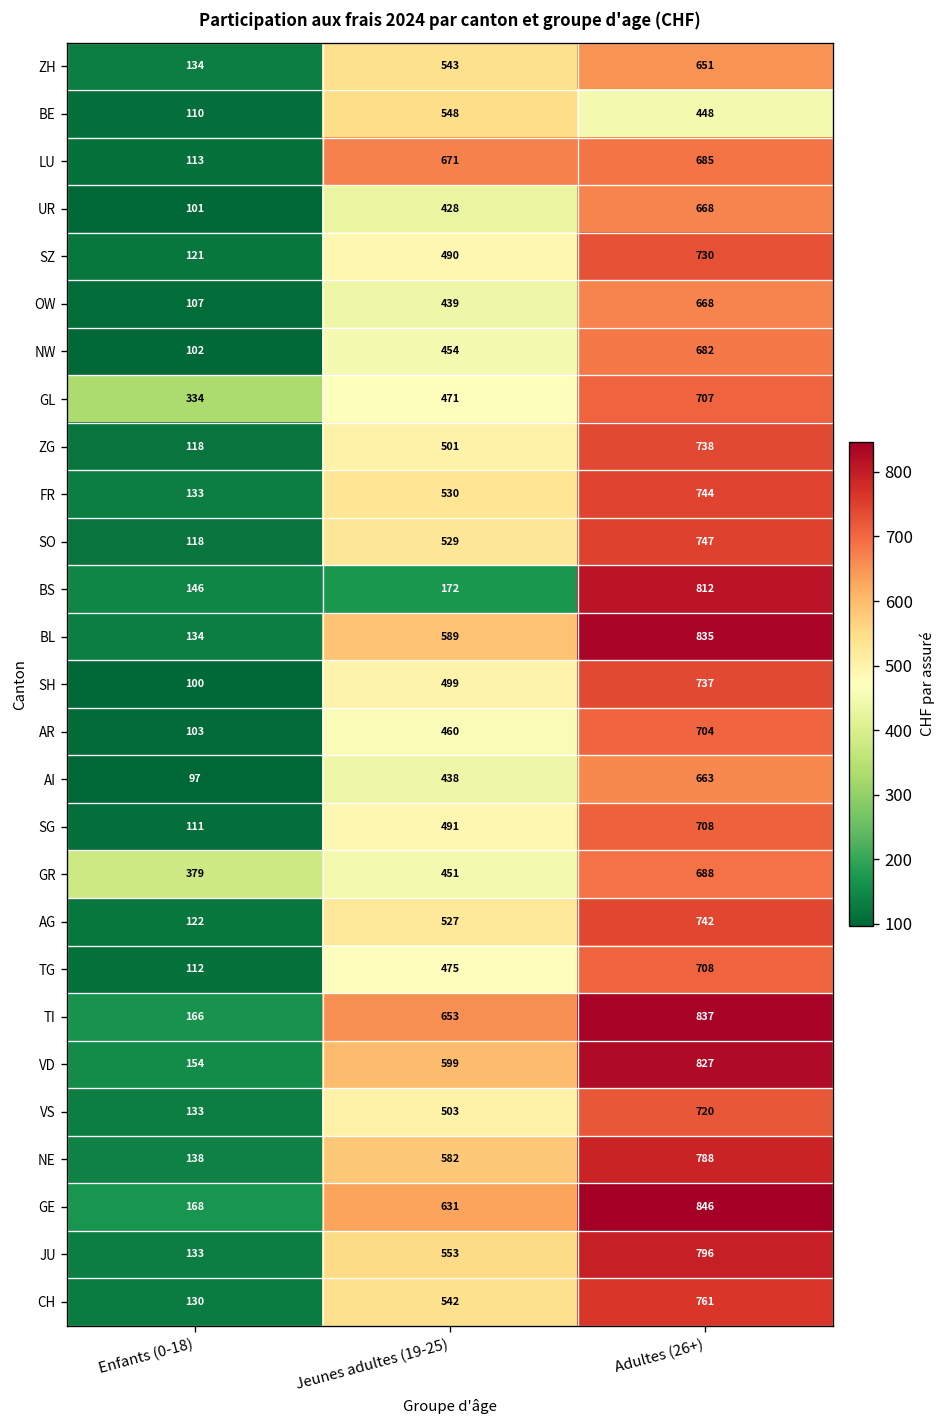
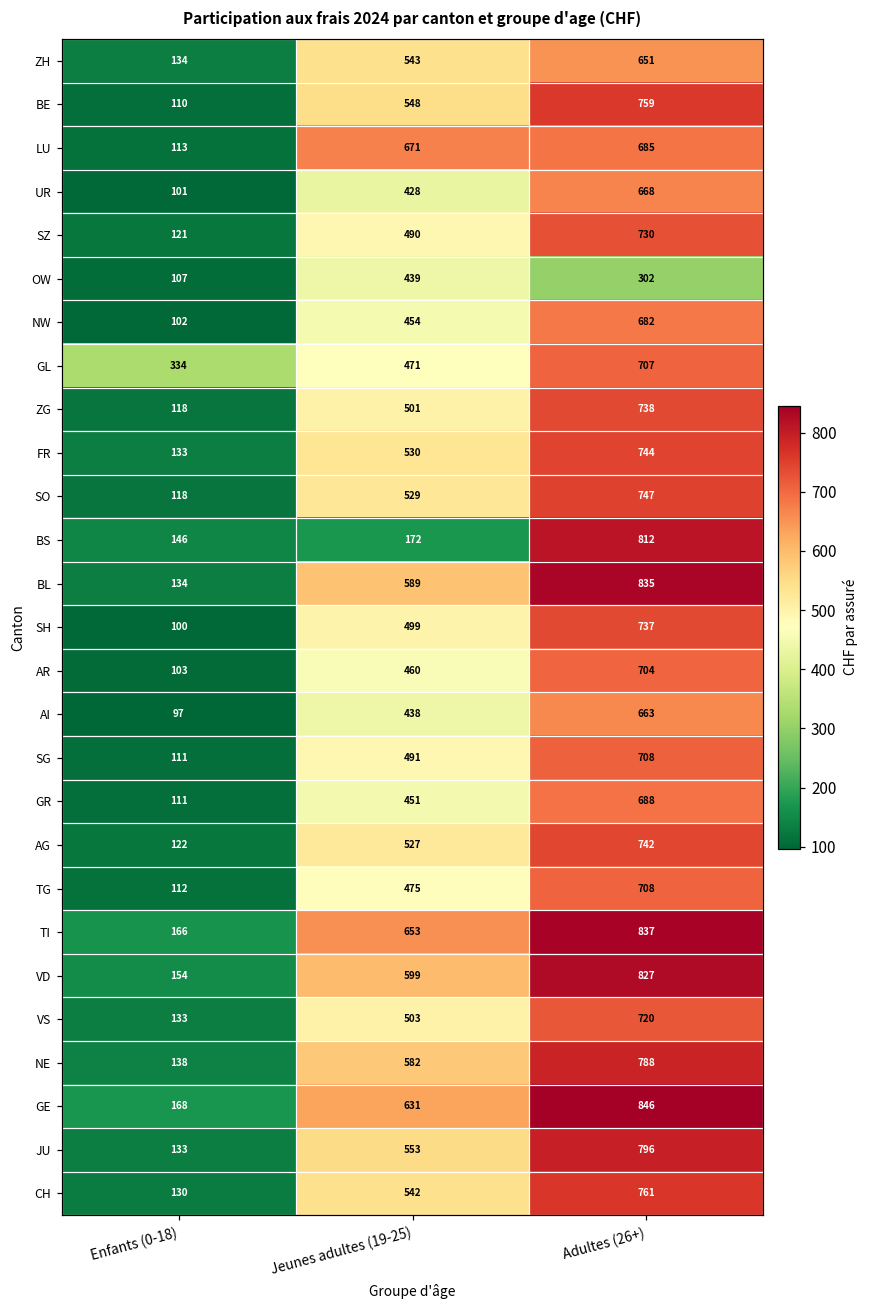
  {
    "ZH": {
      "Enfants (0-18)": 134,
      "Jeunes adultes (19-25)": 543,
      "Adultes (26+)": 651
    },
    "BE": {
      "Enfants (0-18)": 110,
      "Jeunes adultes (19-25)": 548,
-     "Adultes (26+)": 448
+     "Adultes (26+)": 759
    },
    "LU": {
      "Enfants (0-18)": 113,
      "Jeunes adultes (19-25)": 671,
      "Adultes (26+)": 685
    },
    "UR": {
      "Enfants (0-18)": 101,
      "Jeunes adultes (19-25)": 428,
      "Adultes (26+)": 668
    },
    "SZ": {
      "Enfants (0-18)": 121,
      "Jeunes adultes (19-25)": 490,
      "Adultes (26+)": 730
    },
    "OW": {
      "Enfants (0-18)": 107,
      "Jeunes adultes (19-25)": 439,
-     "Adultes (26+)": 668
+     "Adultes (26+)": 302
    },
    "NW": {
      "Enfants (0-18)": 102,
      "Jeunes adultes (19-25)": 454,
      "Adultes (26+)": 682
    },
    "GL": {
      "Enfants (0-18)": 334,
      "Jeunes adultes (19-25)": 471,
      "Adultes (26+)": 707
    },
    "ZG": {
      "Enfants (0-18)": 118,
      "Jeunes adultes (19-25)": 501,
      "Adultes (26+)": 738
    },
    "FR": {
      "Enfants (0-18)": 133,
      "Jeunes adultes (19-25)": 530,
      "Adultes (26+)": 744
    },
    "SO": {
      "Enfants (0-18)": 118,
      "Jeunes adultes (19-25)": 529,
      "Adultes (26+)": 747
    },
    "BS": {
      "Enfants (0-18)": 146,
      "Jeunes adultes (19-25)": 172,
      "Adultes (26+)": 812
    },
    "BL": {
      "Enfants (0-18)": 134,
      "Jeunes adultes (19-25)": 589,
      "Adultes (26+)": 835
    },
    "SH": {
      "Enfants (0-18)": 100,
      "Jeunes adultes (19-25)": 499,
      "Adultes (26+)": 737
    },
    "AR": {
      "Enfants (0-18)": 103,
      "Jeunes adultes (19-25)": 460,
      "Adultes (26+)": 704
    },
    "AI": {
      "Enfants (0-18)": 97,
      "Jeunes adultes (19-25)": 438,
      "Adultes (26+)": 663
    },
    "SG": {
      "Enfants (0-18)": 111,
      "Jeunes adultes (19-25)": 491,
      "Adultes (26+)": 708
    },
    "GR": {
-     "Enfants (0-18)": 379,
+     "Enfants (0-18)": 111,
      "Jeunes adultes (19-25)": 451,
      "Adultes (26+)": 688
    },
    "AG": {
      "Enfants (0-18)": 122,
      "Jeunes adultes (19-25)": 527,
      "Adultes (26+)": 742
    },
    "TG": {
      "Enfants (0-18)": 112,
      "Jeunes adultes (19-25)": 475,
      "Adultes (26+)": 708
    },
    "TI": {
      "Enfants (0-18)": 166,
      "Jeunes adultes (19-25)": 653,
      "Adultes (26+)": 837
    },
    "VD": {
      "Enfants (0-18)": 154,
      "Jeunes adultes (19-25)": 599,
      "Adultes (26+)": 827
    },
    "VS": {
      "Enfants (0-18)": 133,
      "Jeunes adultes (19-25)": 503,
      "Adultes (26+)": 720
    },
    "NE": {
      "Enfants (0-18)": 138,
      "Jeunes adultes (19-25)": 582,
      "Adultes (26+)": 788
    },
    "GE": {
      "Enfants (0-18)": 168,
      "Jeunes adultes (19-25)": 631,
      "Adultes (26+)": 846
    },
    "JU": {
      "Enfants (0-18)": 133,
      "Jeunes adultes (19-25)": 553,
      "Adultes (26+)": 796
    },
    "CH": {
      "Enfants (0-18)": 130,
      "Jeunes adultes (19-25)": 542,
      "Adultes (26+)": 761
    }
  }
